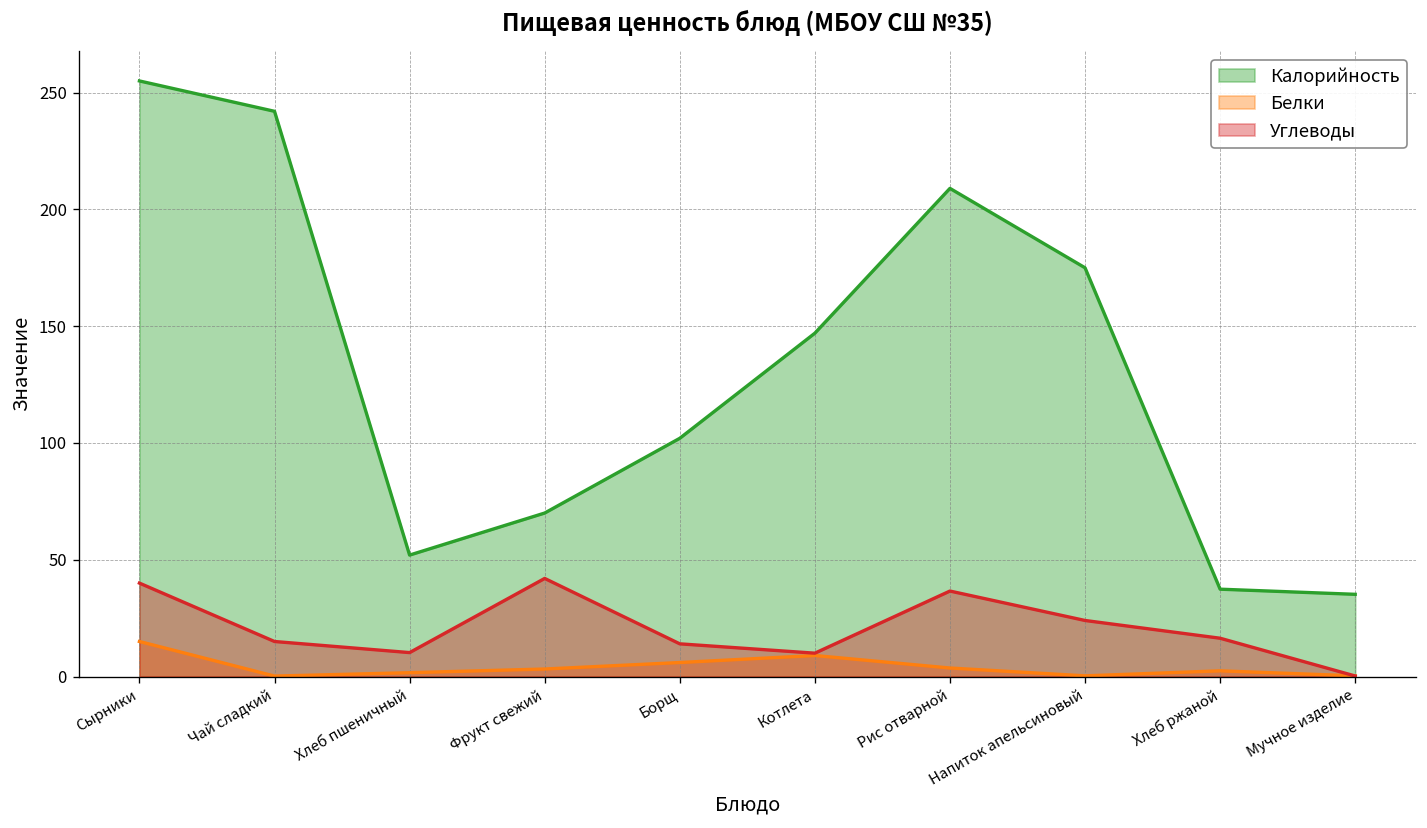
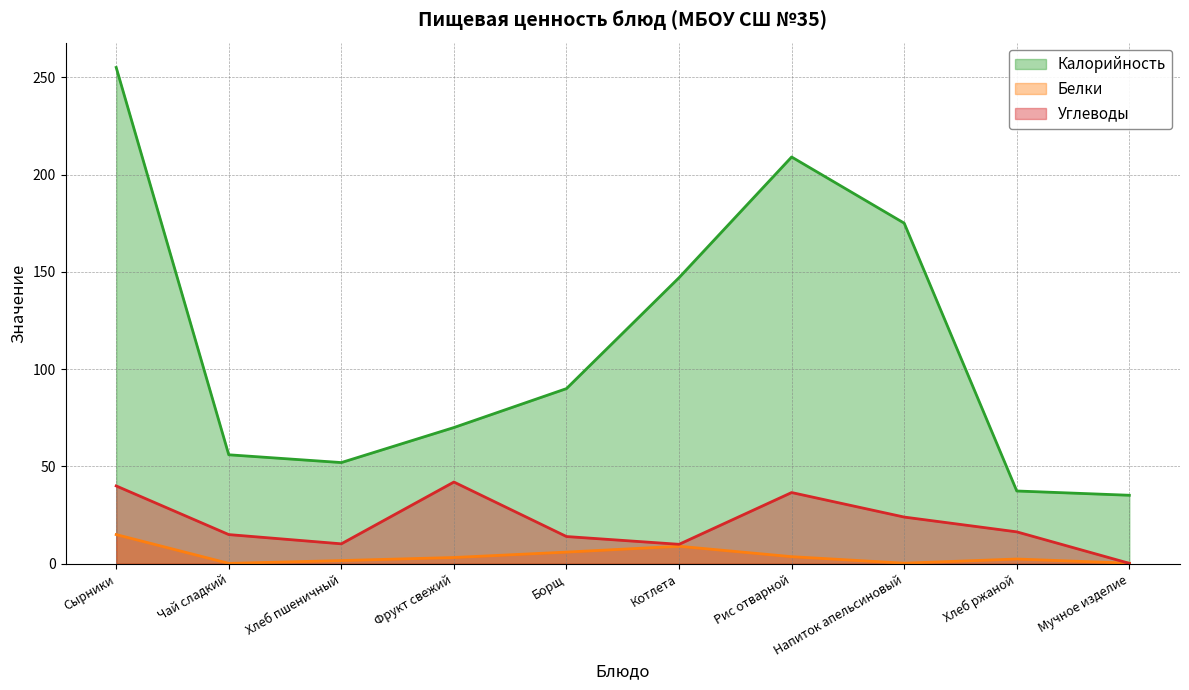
  {
    "Калорийность": {
      "Сырники": 255,
-     "Чай сладкий": 242,
+     "Чай сладкий": 56,
      "Хлеб пшеничный": 52,
      "Фрукт свежий": 70,
-     "Борщ": 102,
+     "Борщ": 90,
      "Котлета": 147,
      "Рис отварной": 209,
      "Напиток апельсиновый": 175,
      "Хлеб ржаной": 37,
      "Мучное изделие": 35
    }
  }
